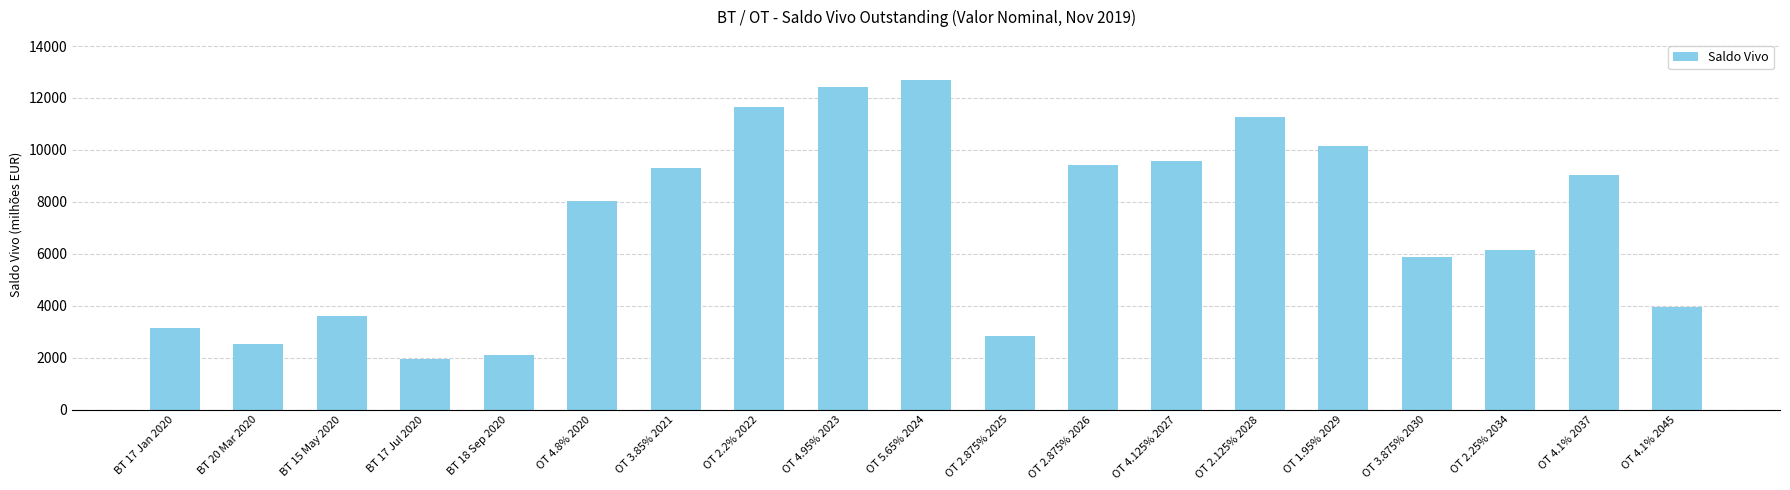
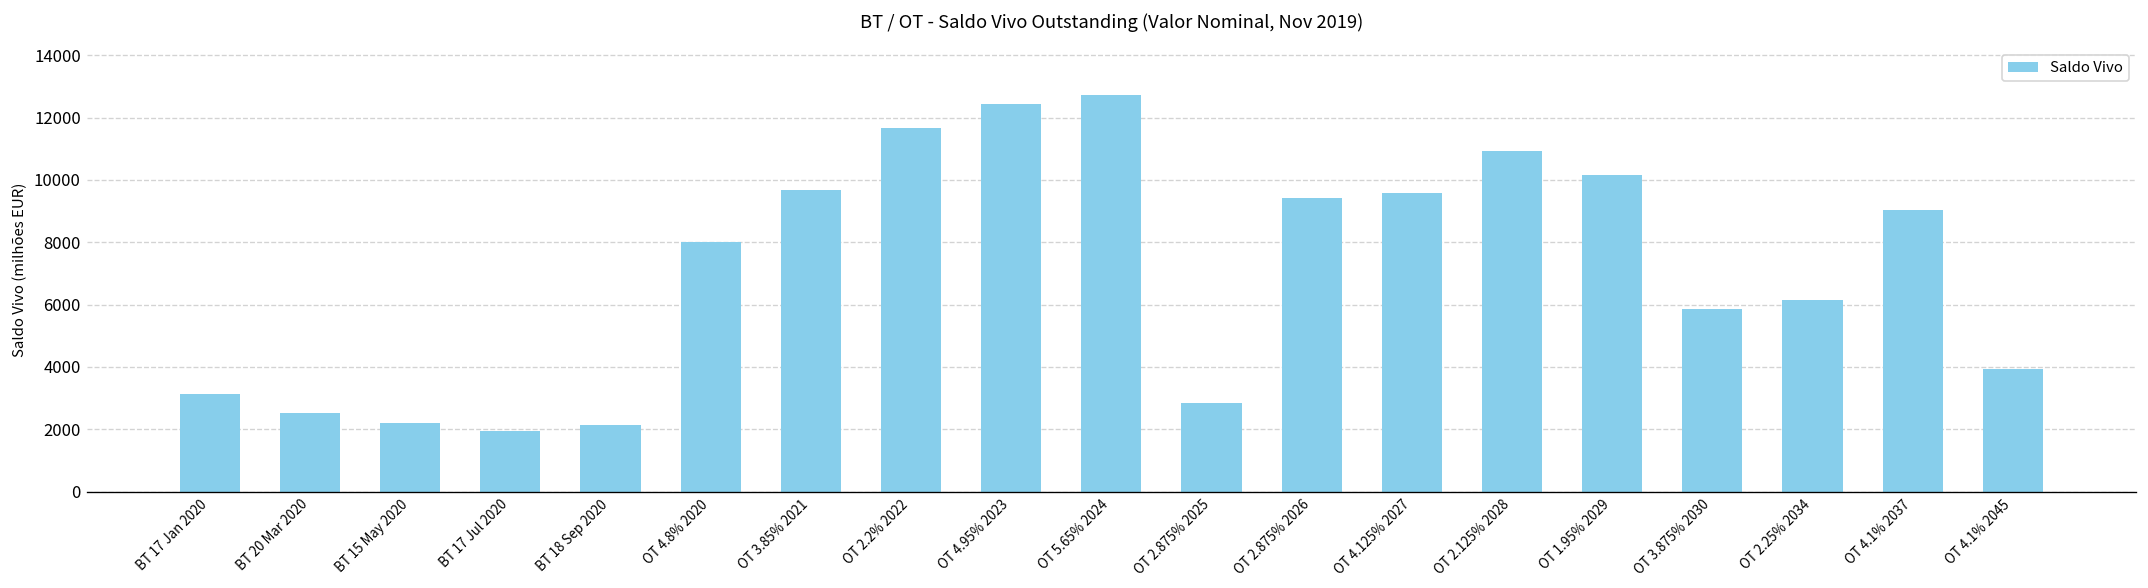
  {
    "BT 17 Jan 2020": 3100,
    "BT 20 Mar 2020": 2500,
-   "BT 15 May 2020": 3600,
+   "BT 15 May 2020": 2200,
    "BT 17 Jul 2020": 2000,
    "BT 18 Sep 2020": 2100,
    "OT 4.8% 2020": 8000,
-   "OT 3.85% 2021": 9300,
+   "OT 3.85% 2021": 9700,
    "OT 2.2% 2022": 11700,
    "OT 4.95% 2023": 12400,
    "OT 5.65% 2024": 12700,
    "OT 2.875% 2025": 2800,
    "OT 2.875% 2026": 9400,
    "OT 4.125% 2027": 9600,
-   "OT 2.125% 2028": 11300,
+   "OT 2.125% 2028": 10900,
    "OT 1.95% 2029": 10200,
    "OT 3.875% 2030": 5900,
    "OT 2.25% 2034": 6100,
    "OT 4.1% 2037": 9000,
    "OT 4.1% 2045": 3900
  }
